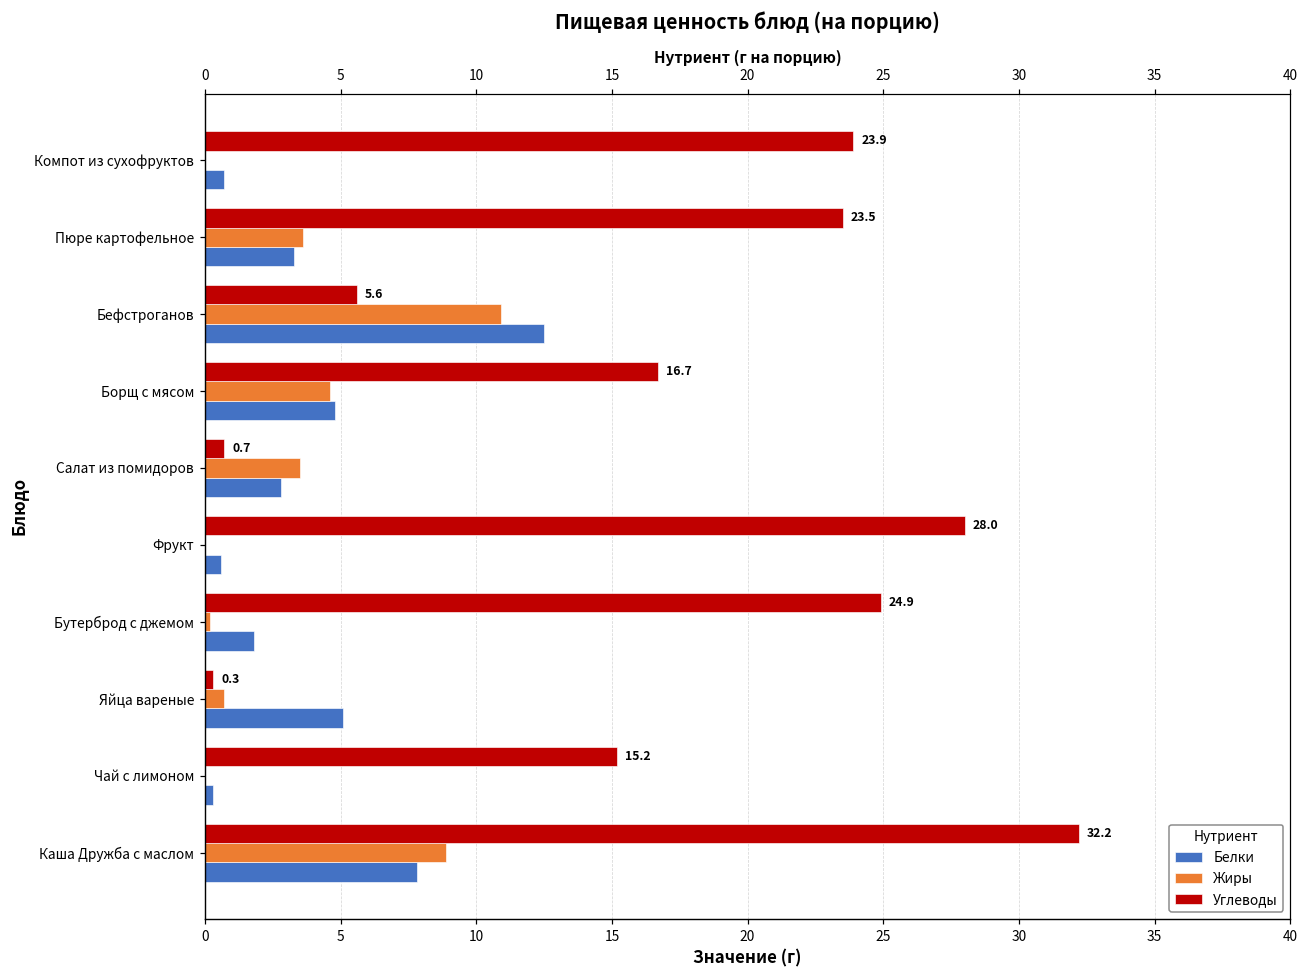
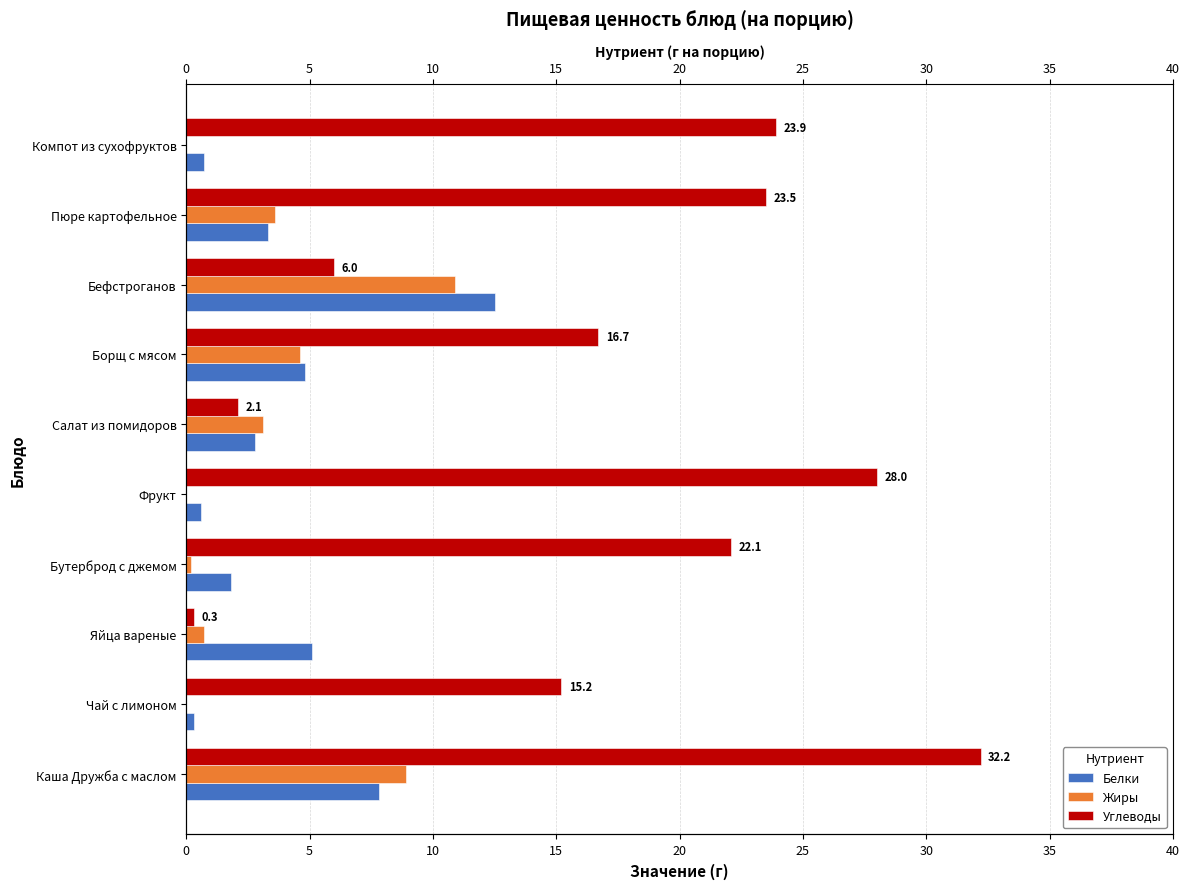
  {
    "Белки": {
      "Компот из сухофруктов": 0.7,
      "Пюре картофельное": 3.3,
      "Бефстроганов": 12.5,
      "Борщ с мясом": 4.8,
      "Салат из помидоров": 2.8,
      "Фрукт": 0.6,
      "Бутерброд с джемом": 1.8,
      "Яйца вареные": 5.1,
      "Чай с лимоном": 0.3,
      "Каша Дружба с маслом": 7.8
    },
    "Жиры": {
      "Компот из сухофруктов": 0.0,
      "Пюре картофельное": 3.6,
      "Бефстроганов": 10.9,
      "Борщ с мясом": 4.6,
-     "Салат из помидоров": 3.5,
+     "Салат из помидоров": 3.1,
      "Фрукт": 0.0,
      "Бутерброд с джемом": 0.2,
      "Яйца вареные": 0.7,
      "Чай с лимоном": 0.0,
      "Каша Дружба с маслом": 8.9
    },
    "Углеводы": {
      "Компот из сухофруктов": 23.9,
      "Пюре картофельное": 23.5,
-     "Бефстроганов": 5.6,
+     "Бефстроганов": 6.0,
      "Борщ с мясом": 16.7,
-     "Салат из помидоров": 0.7,
+     "Салат из помидоров": 2.1,
      "Фрукт": 28.0,
-     "Бутерброд с джемом": 24.9,
+     "Бутерброд с джемом": 22.1,
      "Яйца вареные": 0.3,
      "Чай с лимоном": 15.2,
      "Каша Дружба с маслом": 32.2
    }
  }
